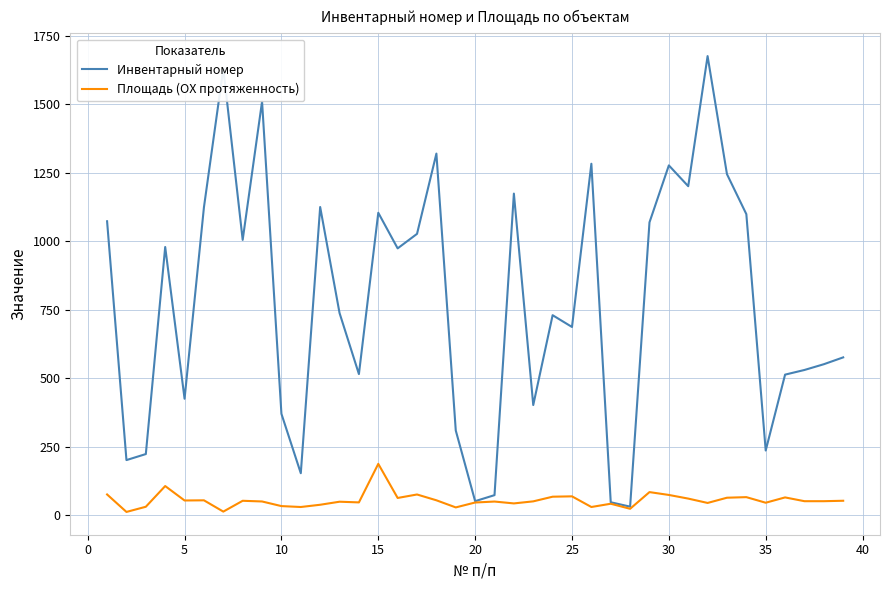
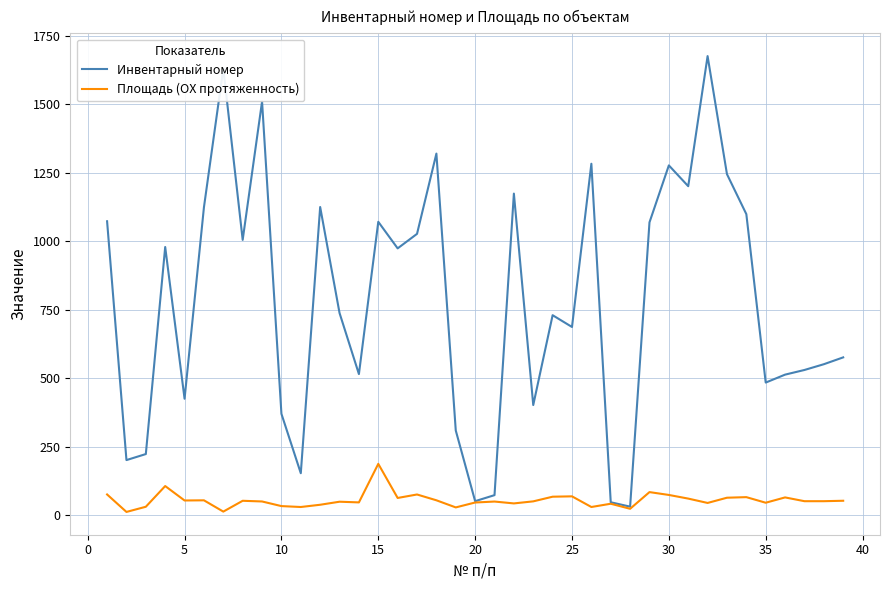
  {
    "Инвентарный номер": {
      "5": 430,
      "10": 370,
-     "15": 1100,
+     "15": 1070,
      "25": 690,
      "30": 1280,
-     "35": 240
+     "35": 480
    },
    "Площадь (ОХ протяженность)": {
      "5": 50,
      "10": 30,
      "15": 190,
      "25": 70,
      "30": 70,
      "35": 50
    }
  }
